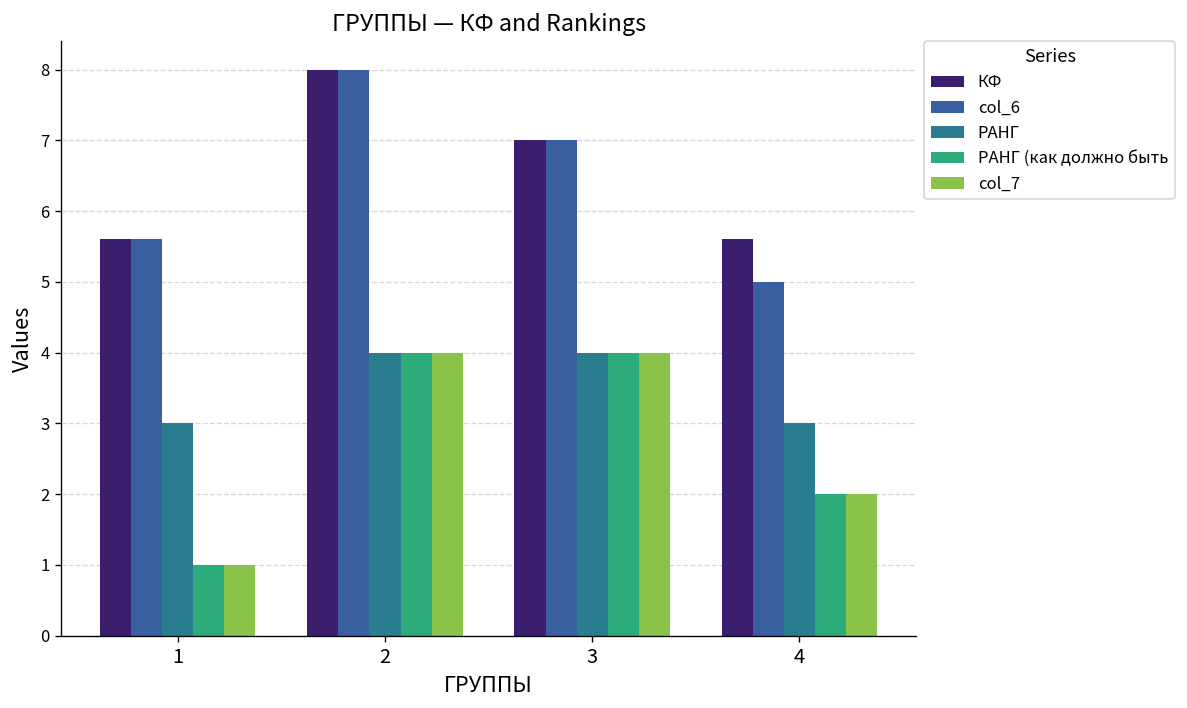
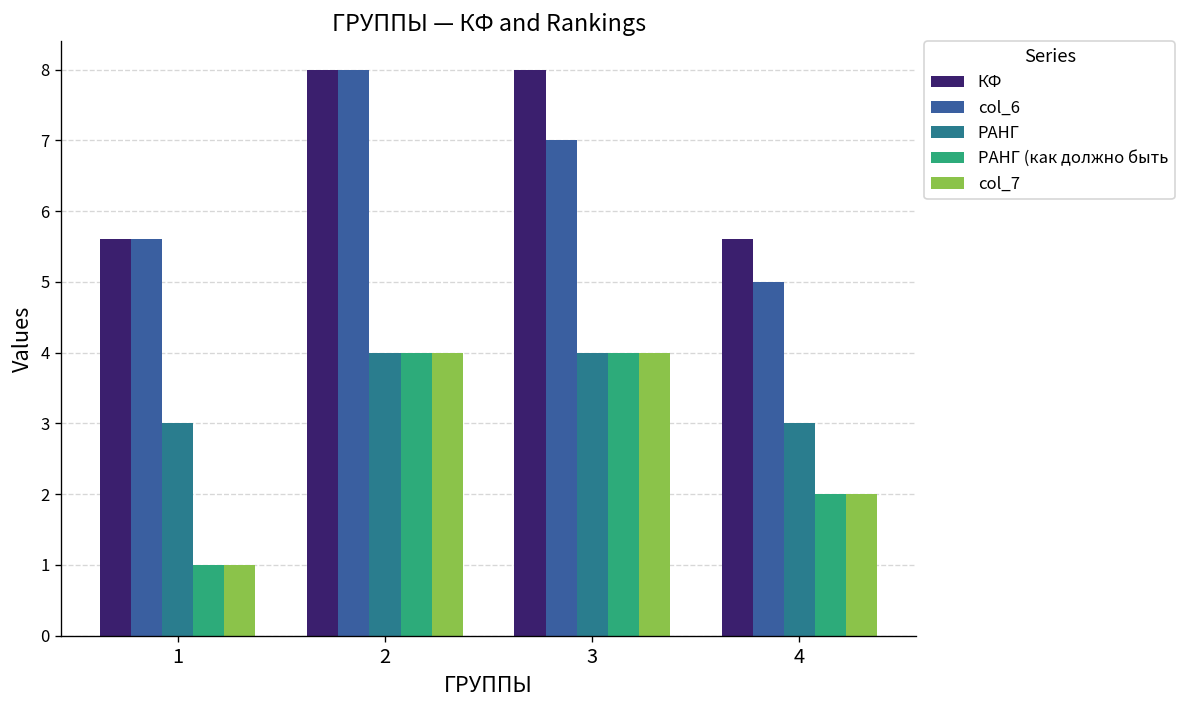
  {
    "КФ": {
      "1": 5.6,
      "2": 8,
-     "3": 7,
+     "3": 8,
      "4": 5.6
    },
    "col_7": {
      "1": 1,
      "2": 4,
      "3": 4,
      "4": 2
    }
  }
